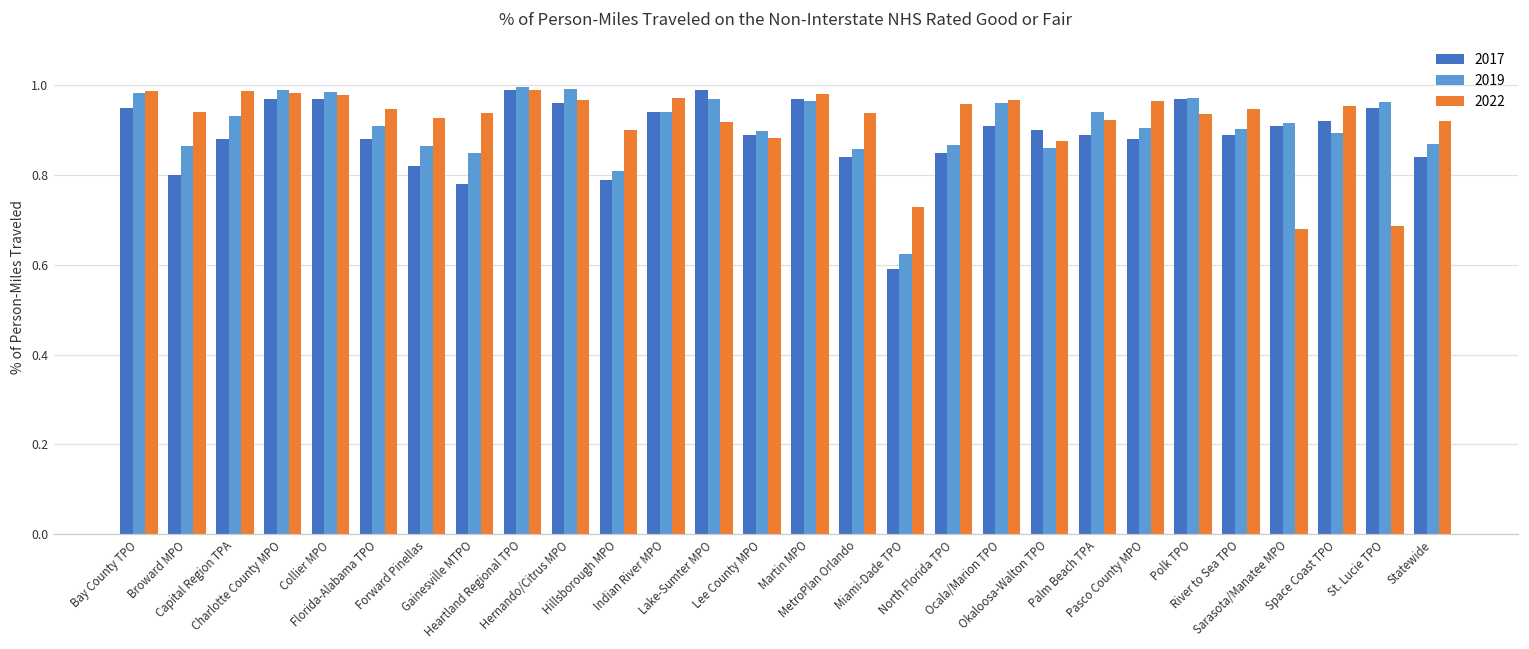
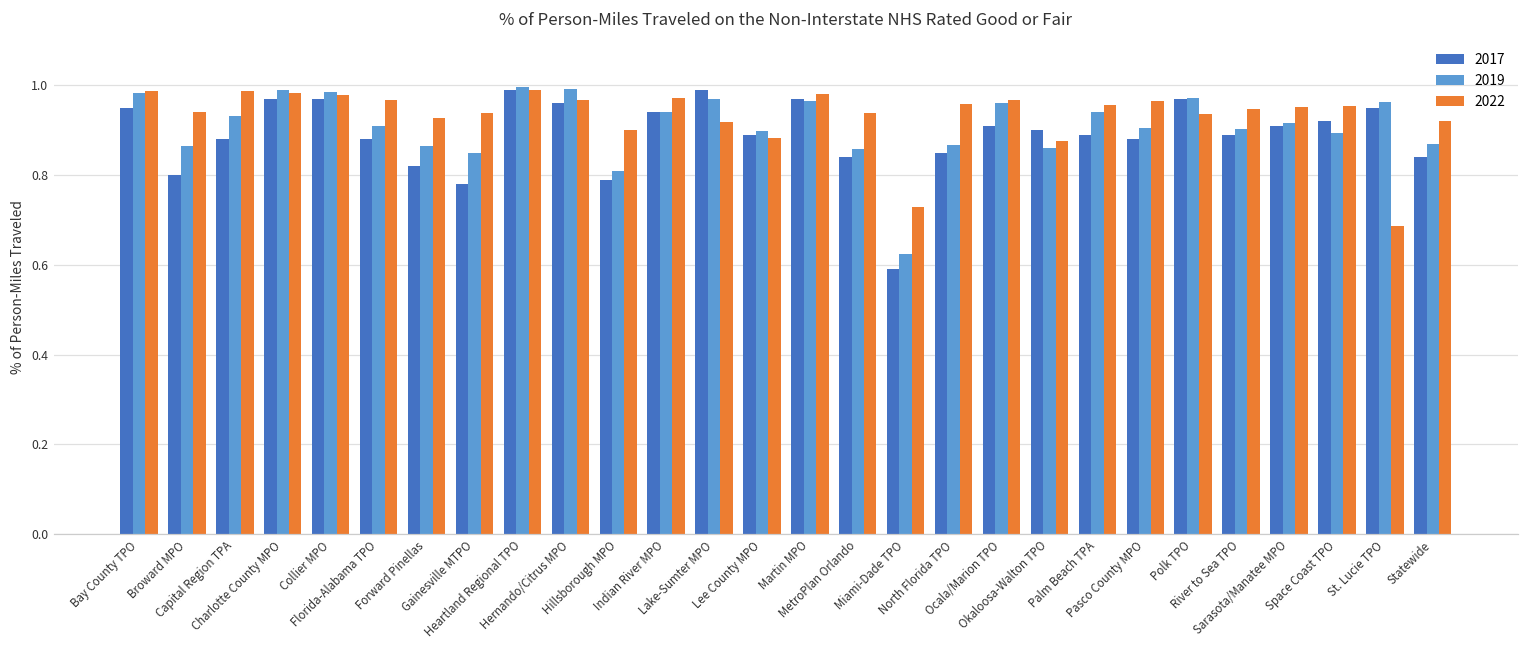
  {
    "2022": {
      "Bay County TPO": 0.99,
      "Broward MPO": 0.94,
      "Capital Region TPA": 0.99,
      "Charlotte County MPO": 0.98,
      "Collier MPO": 0.98,
-     "Florida-Alabama TPO": 0.95,
+     "Florida-Alabama TPO": 0.97,
      "Forward Pinellas": 0.93,
      "Gainesville MTPO": 0.94,
      "Heartland Regional TPO": 0.99,
      "Hernando/Citrus MPO": 0.97,
      "Hillsborough MPO": 0.90,
      "Indian River MPO": 0.97,
      "Lake-Sumter MPO": 0.92,
      "Lee County MPO": 0.88,
      "Martin MPO": 0.98,
      "MetroPlan Orlando": 0.94,
      "Miami-Dade TPO": 0.73,
      "North Florida TPO": 0.96,
      "Ocala/Marion TPO": 0.97,
      "Okaloosa-Walton TPO": 0.88,
-     "Palm Beach TPA": 0.92,
+     "Palm Beach TPA": 0.96,
      "Pasco County MPO": 0.97,
      "Polk TPO": 0.94,
      "River to Sea TPO": 0.95,
-     "Sarasota/Manatee MPO": 0.68,
+     "Sarasota/Manatee MPO": 0.95,
      "Space Coast TPO": 0.96,
      "St. Lucie TPO": 0.69,
      "Statewide": 0.92
    }
  }
